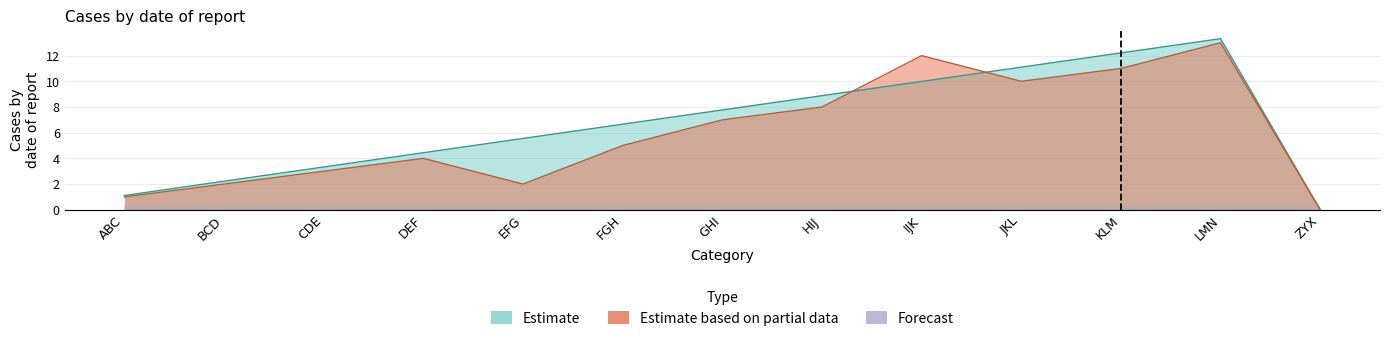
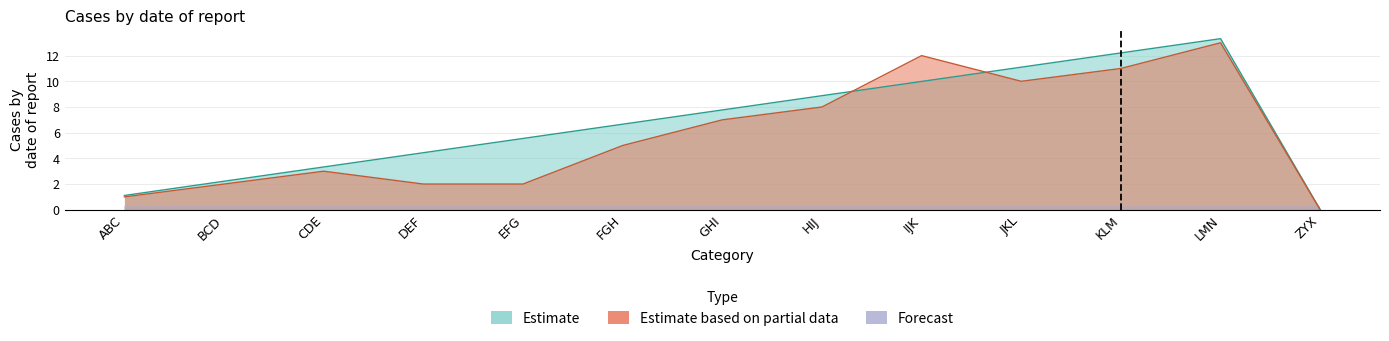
  {
    "Estimate based on partial data": {
      "BCD": 2,
      "CDE": 3,
-     "DEF": 4,
+     "DEF": 2,
      "EFG": 2,
      "FGH": 5,
      "GHI": 7,
      "HIJ": 8,
      "IJK": 12,
      "JKL": 10,
      "KLM": 11,
      "LMN": 13
    }
  }
